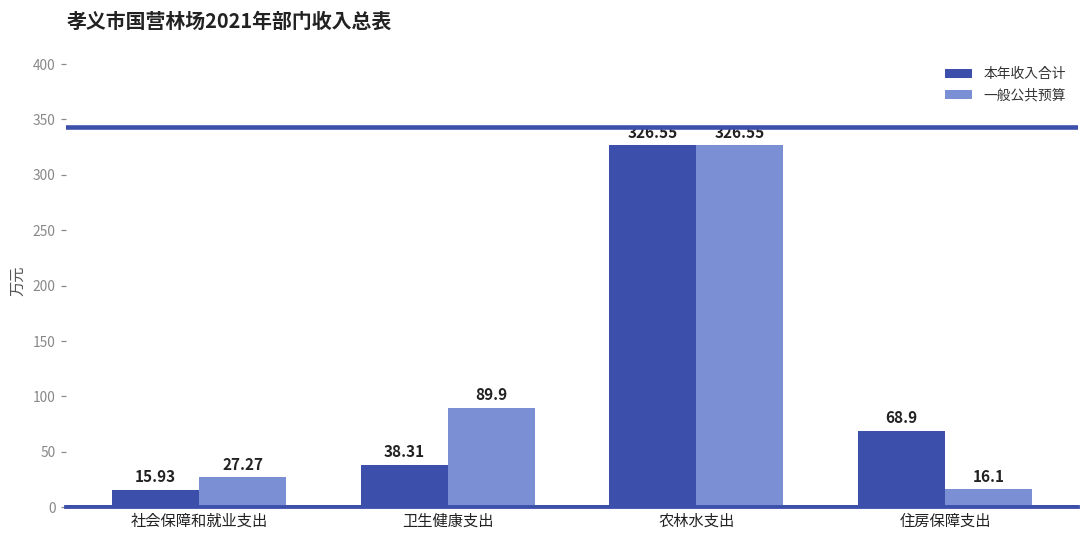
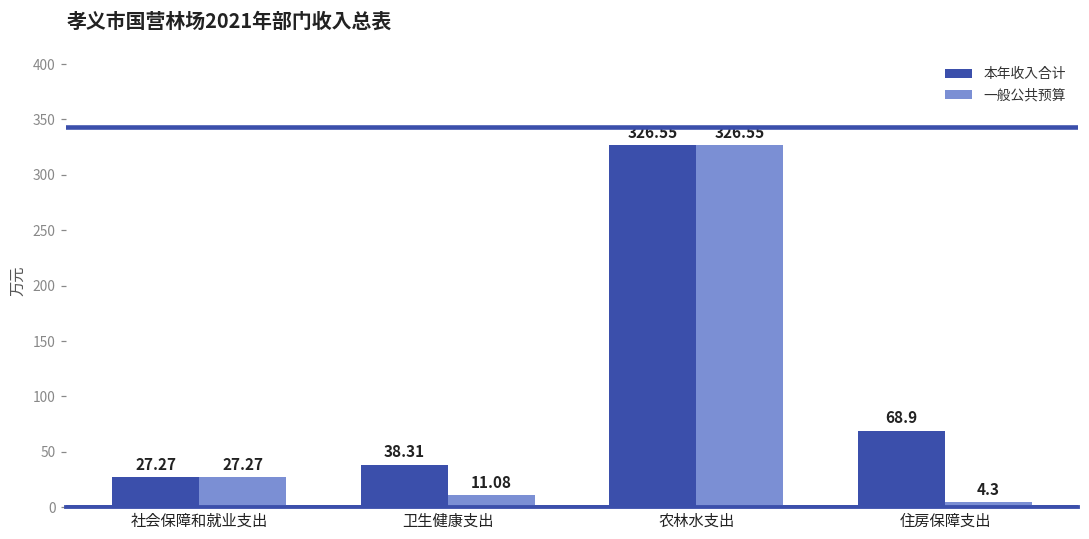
  {
    "本年收入合计": {
-     "社会保障和就业支出": 15.93,
+     "社会保障和就业支出": 27.27,
      "卫生健康支出": 38.31,
      "农林水支出": 326.55,
      "住房保障支出": 68.9
    },
    "一般公共预算": {
      "社会保障和就业支出": 27.27,
-     "卫生健康支出": 89.9,
+     "卫生健康支出": 11.08,
      "农林水支出": 326.55,
-     "住房保障支出": 16.1
+     "住房保障支出": 4.3
    }
  }
